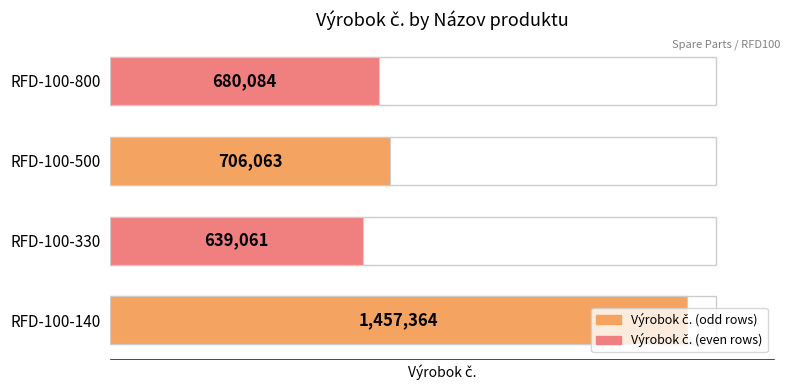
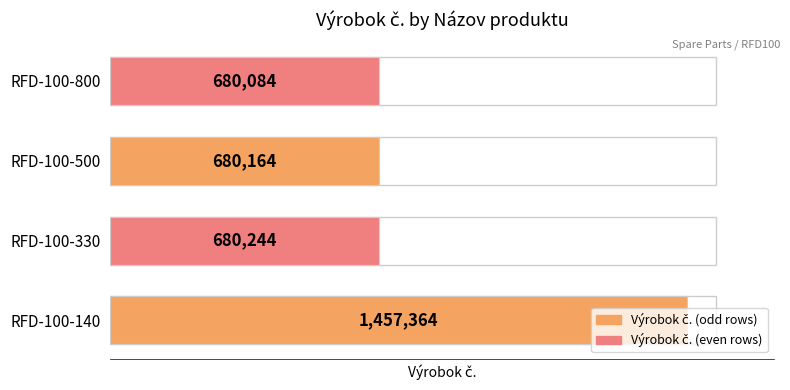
  {
    "RFD-100-800": "680,084",
-   "RFD-100-500": "706,063",
-   "RFD-100-330": "639,061"
+   "RFD-100-500": "680,164",
+   "RFD-100-330": "680,244"
  }
